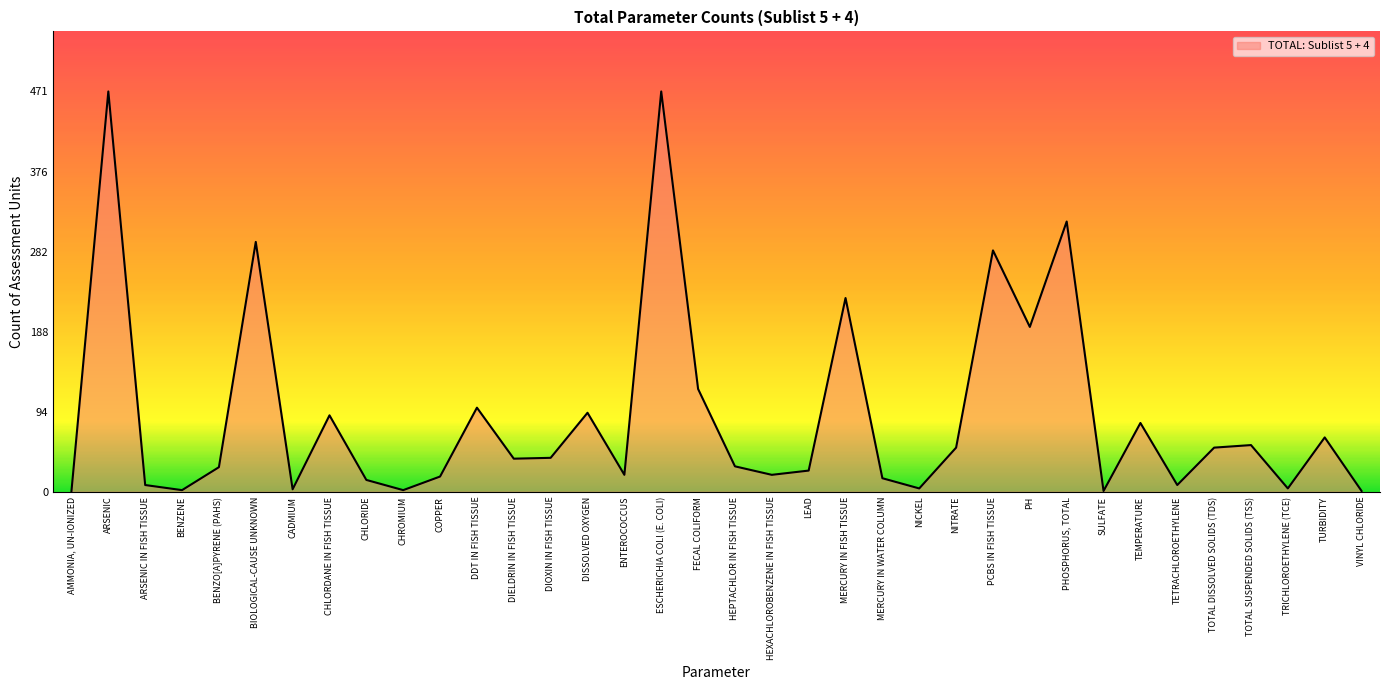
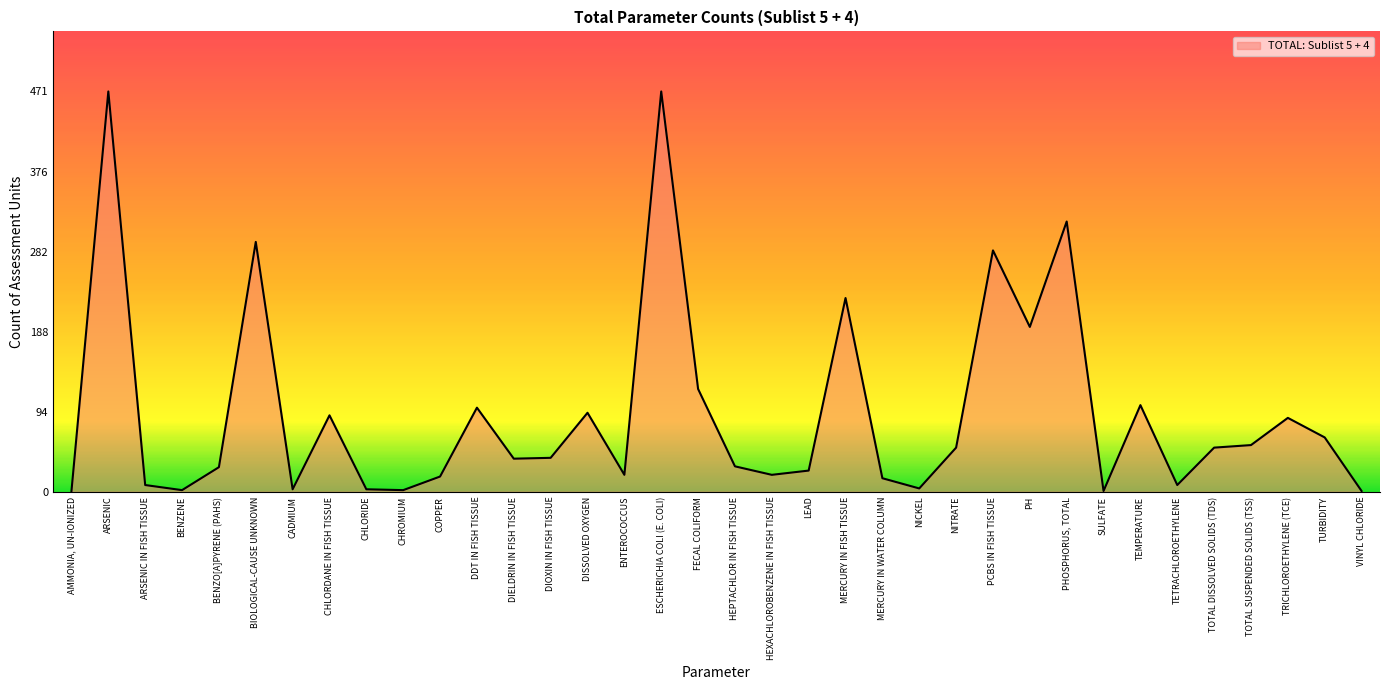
  {
    "AMMONIA, UN-IONIZED": 0,
    "ARSENIC": 470,
    "ARSENIC IN FISH TISSUE": 10,
    "BENZENE": 0,
    "BENZO[A]PYRENE (PAHS)": 30,
    "BIOLOGICAL-CAUSE UNKNOWN": 290,
    "CADMIUM": 0,
    "CHLORDANE IN FISH TISSUE": 90,
-   "CHLORIDE": 10,
+   "CHLORIDE": 0,
    "CHROMIUM": 0,
    "COPPER": 20,
    "DDT IN FISH TISSUE": 100,
    "DIELDRIN IN FISH TISSUE": 40,
    "DIOXIN IN FISH TISSUE": 40,
    "DISSOLVED OXYGEN": 90,
    "ENTEROCOCCUS": 20,
    "ESCHERICHIA COLI (E. COLI)": 470,
    "FECAL COLIFORM": 120,
    "HEPTACHLOR IN FISH TISSUE": 30,
    "HEXACHLOROBENZENE IN FISH TISSUE": 20,
    "LEAD": 30,
    "MERCURY IN FISH TISSUE": 230,
    "MERCURY IN WATER COLUMN": 20,
    "NICKEL": 0,
    "NITRATE": 50,
    "PCBS IN FISH TISSUE": 280,
    "PH": 190,
    "PHOSPHORUS, TOTAL": 320,
    "SULFATE": 0,
-   "TEMPERATURE": 80,
+   "TEMPERATURE": 100,
    "TETRACHLOROETHYLENE": 10,
    "TOTAL DISSOLVED SOLIDS (TDS)": 50,
    "TOTAL SUSPENDED SOLIDS (TSS)": 60,
-   "TRICHLOROETHYLENE (TCE)": 0,
+   "TRICHLOROETHYLENE (TCE)": 90,
    "TURBIDITY": 60,
    "VINYL CHLORIDE": 0
  }
